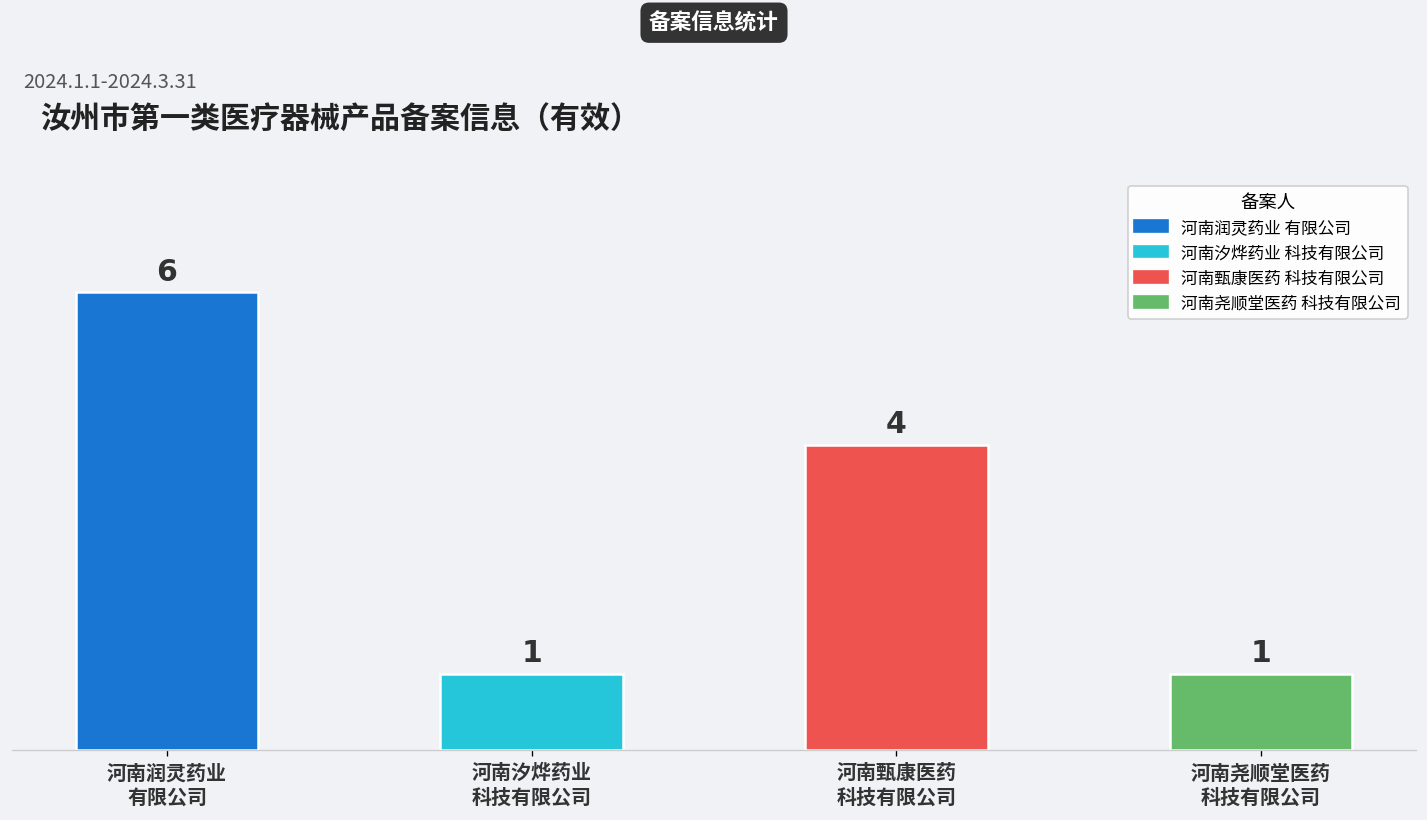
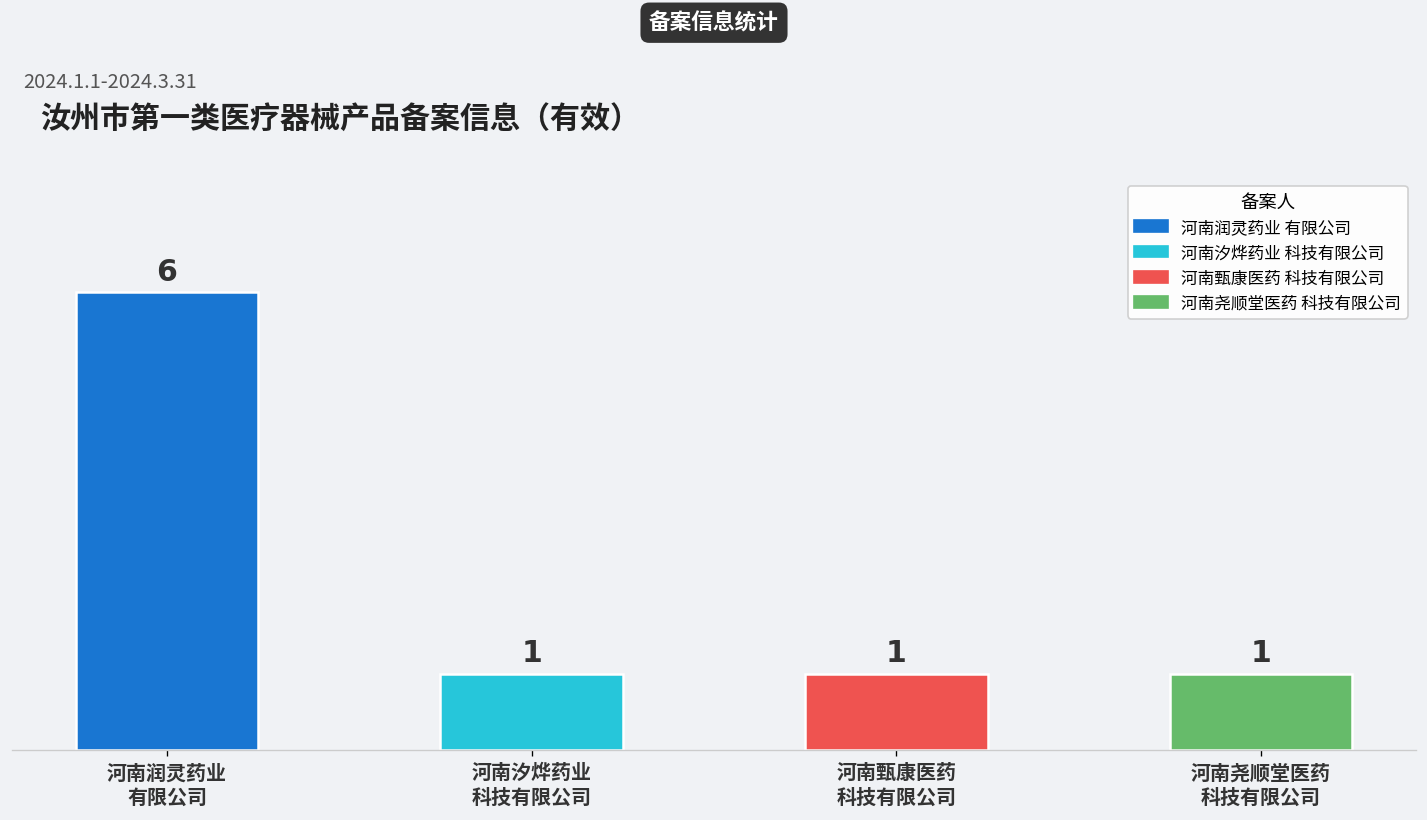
  {
    "河南润灵药业 有限公司": 6,
    "河南汐烨药业 科技有限公司": 1,
-   "河南甄康医药 科技有限公司": 4,
+   "河南甄康医药 科技有限公司": 1,
    "河南尧顺堂医药 科技有限公司": 1
  }
